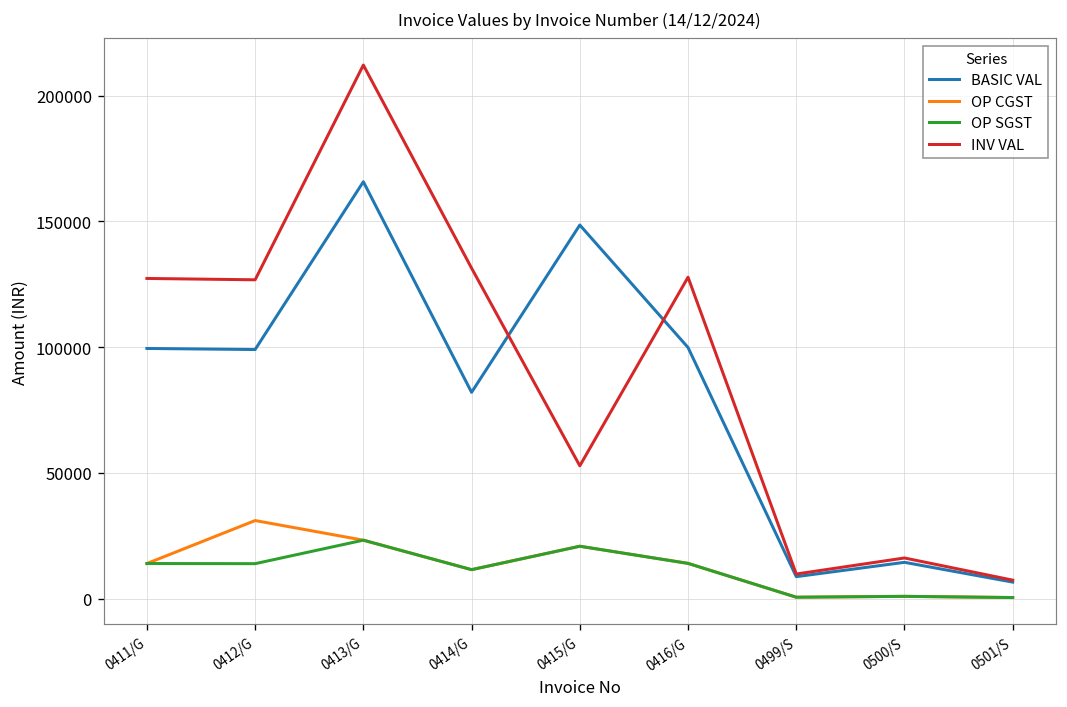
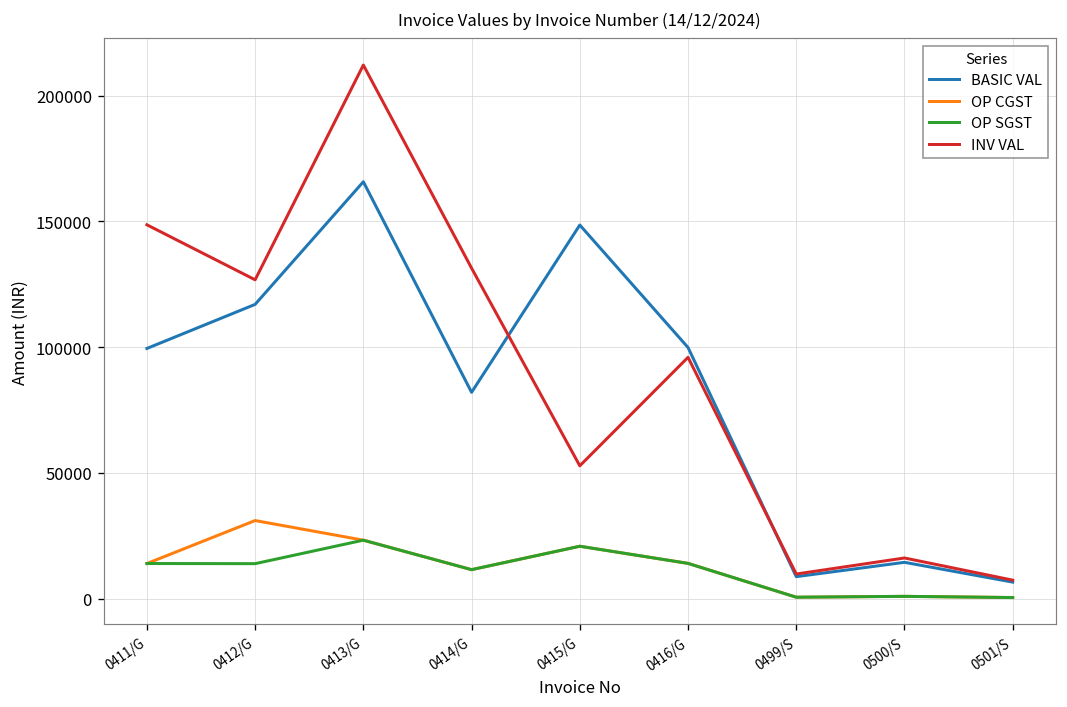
  {
    "BASIC VAL": {
      "0411/G": 99000,
-     "0412/G": 99000,
+     "0412/G": 117000,
      "0413/G": 166000,
      "0414/G": 82000,
      "0415/G": 149000,
      "0416/G": 100000,
      "0500/S": 14000
    },
    "OP CGST": {
      "0412/G": 31000
    },
    "OP SGST": {
      "0412/G": 14000
    },
    "INV VAL": {
-     "0411/G": 127000,
+     "0411/G": 149000,
      "0412/G": 127000,
      "0413/G": 212000,
      "0414/G": 131000,
      "0415/G": 53000,
-     "0416/G": 128000,
+     "0416/G": 96000,
      "0500/S": 16000
    }
  }
